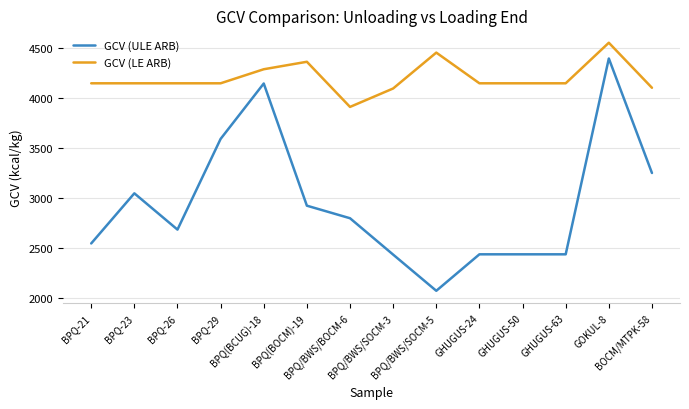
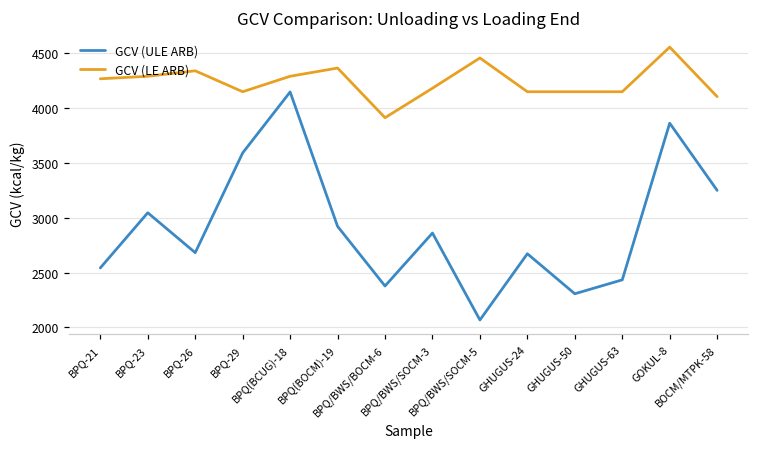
  {
    "GCV (ULE ARB)": {
      "BPQ-21": 2500,
      "BPQ-23": 3000,
      "BPQ-26": 2700,
      "BPQ-29": 3600,
      "BPQ(BCUG)-18": 4100,
      "BPQ(BOCM)-19": 2900,
-     "BPQ/BWS/BOCM-6": 2800,
-     "BPQ/BWS/SOCM-3": 2400,
+     "BPQ/BWS/BOCM-6": 2400,
+     "BPQ/BWS/SOCM-3": 2900,
      "BPQ/BWS/SOCM-5": 2100,
-     "GHUGUS-24": 2400,
-     "GHUGUS-50": 2400,
+     "GHUGUS-24": 2700,
+     "GHUGUS-50": 2300,
      "GHUGUS-63": 2400,
-     "GOKUL-8": 4400,
+     "GOKUL-8": 3900,
      "BOCM/MTPK-58": 3300
    },
    "GCV (LE ARB)": {
-     "BPQ-21": 4200,
-     "BPQ-23": 4200,
-     "BPQ-26": 4200,
+     "BPQ-21": 4300,
+     "BPQ-23": 4300,
+     "BPQ-26": 4300,
      "BPQ-29": 4200,
      "BPQ(BCUG)-18": 4300,
      "BPQ(BOCM)-19": 4400,
      "BPQ/BWS/BOCM-6": 3900,
-     "BPQ/BWS/SOCM-3": 4100,
+     "BPQ/BWS/SOCM-3": 4200,
      "BPQ/BWS/SOCM-5": 4500,
      "GHUGUS-24": 4200,
      "GHUGUS-50": 4200,
      "GHUGUS-63": 4200,
      "GOKUL-8": 4600,
      "BOCM/MTPK-58": 4100
    }
  }
